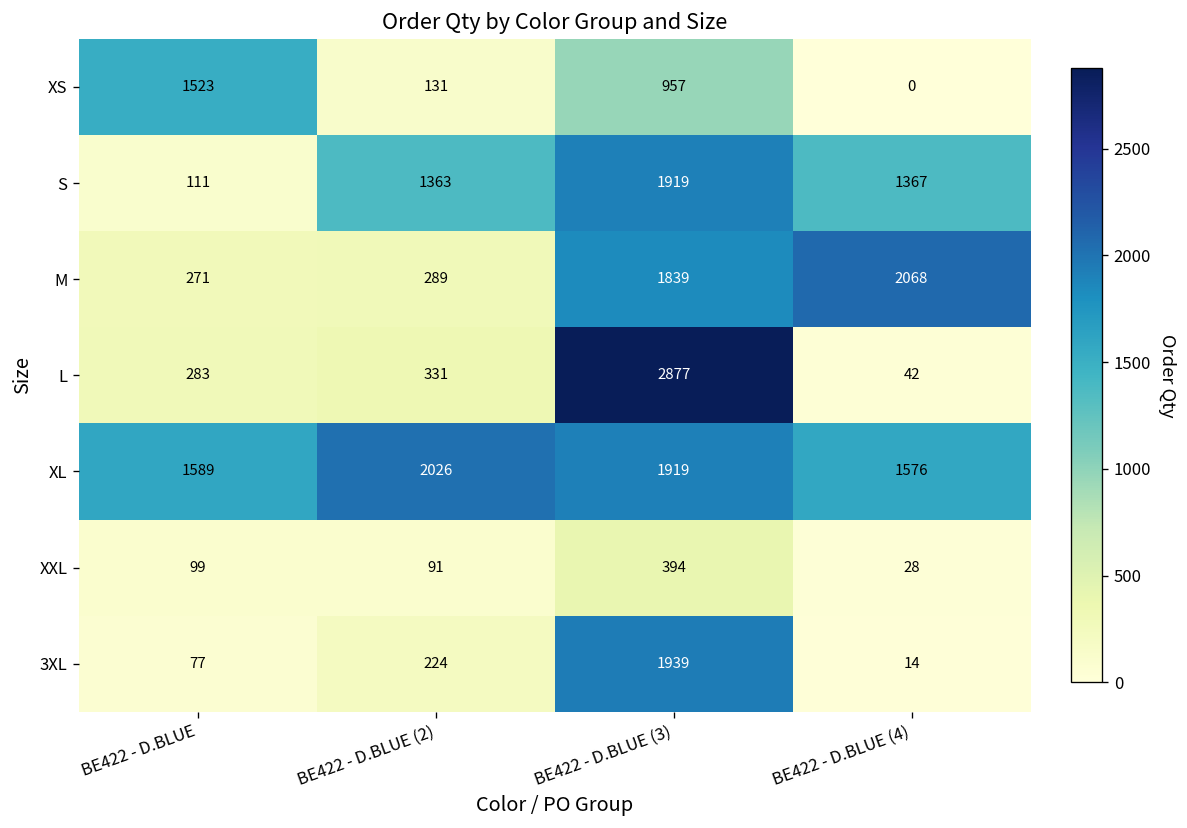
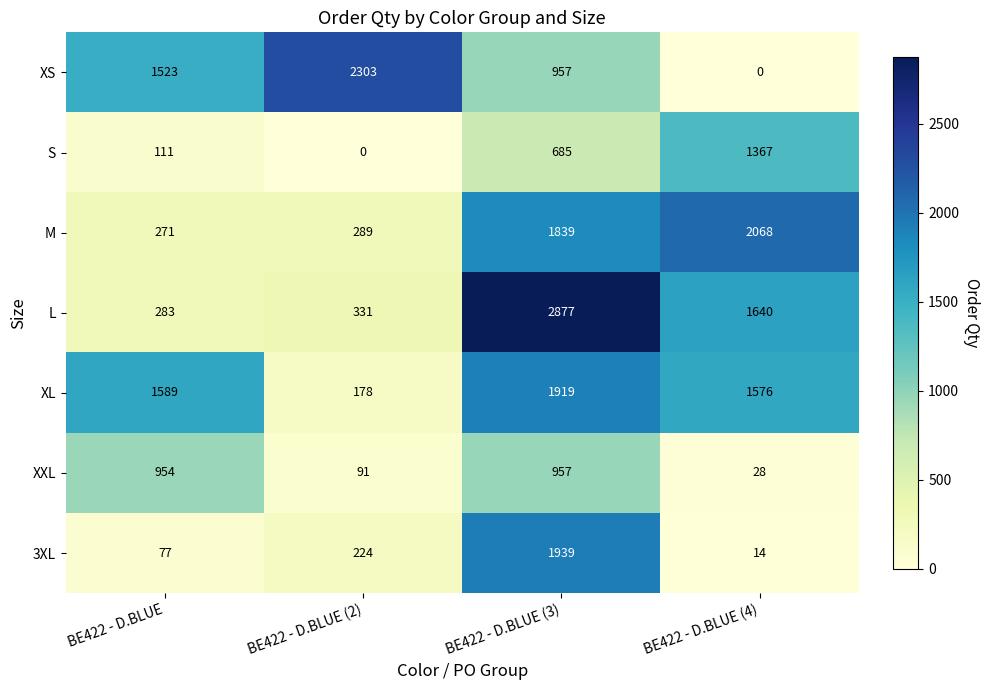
  {
    "XS": {
      "BE422 - D.BLUE": 1523,
-     "BE422 - D.BLUE (2)": 131,
+     "BE422 - D.BLUE (2)": 2303,
      "BE422 - D.BLUE (3)": 957,
      "BE422 - D.BLUE (4)": 0
    },
    "S": {
      "BE422 - D.BLUE": 111,
-     "BE422 - D.BLUE (2)": 1363,
-     "BE422 - D.BLUE (3)": 1919,
+     "BE422 - D.BLUE (2)": 0,
+     "BE422 - D.BLUE (3)": 685,
      "BE422 - D.BLUE (4)": 1367
    },
    "M": {
      "BE422 - D.BLUE": 271,
      "BE422 - D.BLUE (2)": 289,
      "BE422 - D.BLUE (3)": 1839,
      "BE422 - D.BLUE (4)": 2068
    },
    "L": {
      "BE422 - D.BLUE": 283,
      "BE422 - D.BLUE (2)": 331,
      "BE422 - D.BLUE (3)": 2877,
-     "BE422 - D.BLUE (4)": 42
+     "BE422 - D.BLUE (4)": 1640
    },
    "XL": {
      "BE422 - D.BLUE": 1589,
-     "BE422 - D.BLUE (2)": 2026,
+     "BE422 - D.BLUE (2)": 178,
      "BE422 - D.BLUE (3)": 1919,
      "BE422 - D.BLUE (4)": 1576
    },
    "XXL": {
-     "BE422 - D.BLUE": 99,
+     "BE422 - D.BLUE": 954,
      "BE422 - D.BLUE (2)": 91,
-     "BE422 - D.BLUE (3)": 394,
+     "BE422 - D.BLUE (3)": 957,
      "BE422 - D.BLUE (4)": 28
    },
    "3XL": {
      "BE422 - D.BLUE": 77,
      "BE422 - D.BLUE (2)": 224,
      "BE422 - D.BLUE (3)": 1939,
      "BE422 - D.BLUE (4)": 14
    }
  }
